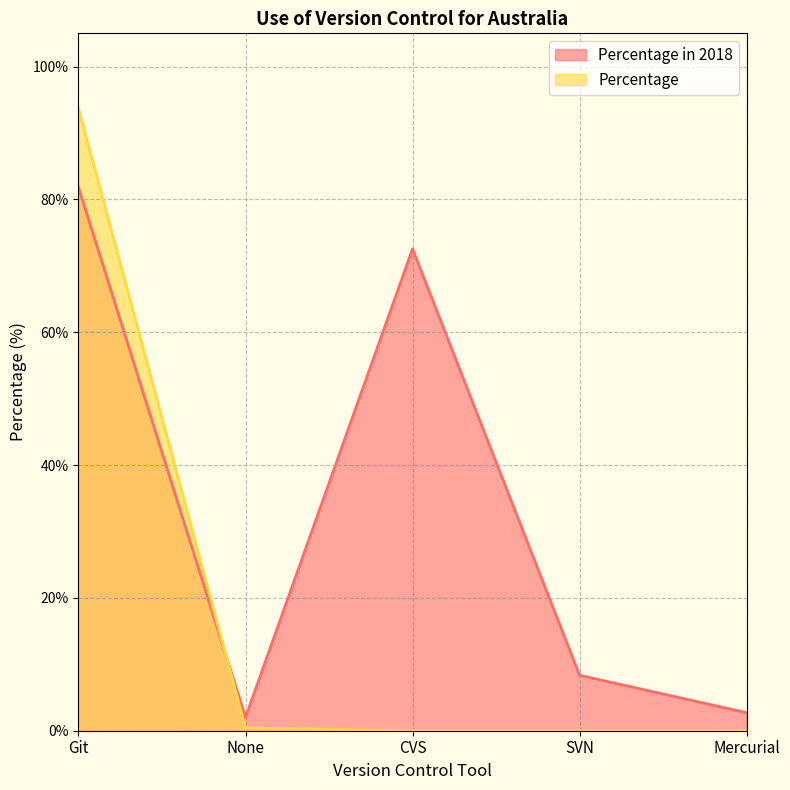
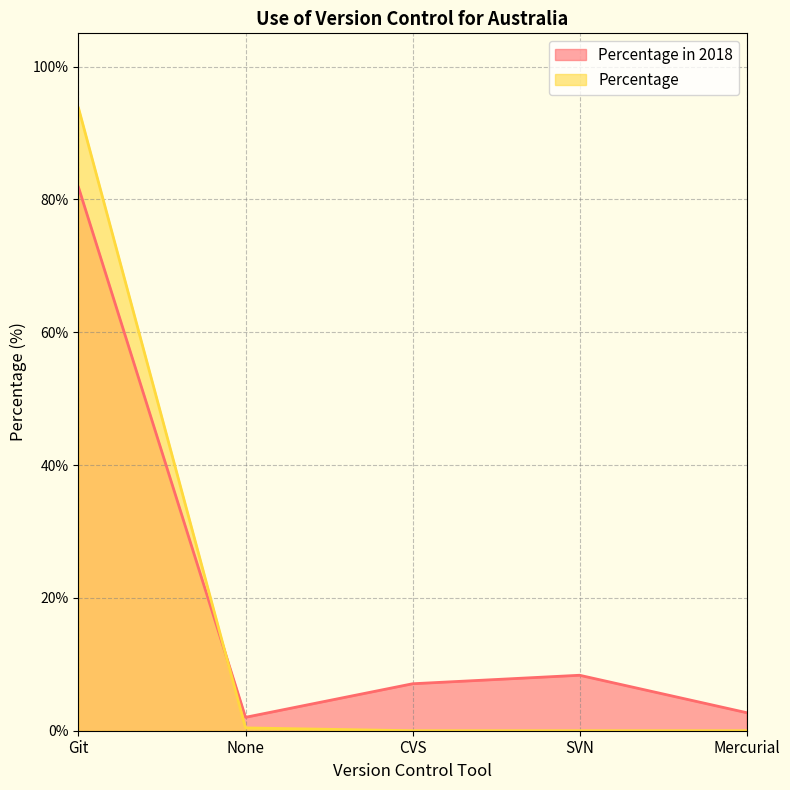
  {
    "Percentage in 2018": {
      "Git": "82%",
      "None": "2%",
-     "CVS": "73%",
+     "CVS": "7%",
      "SVN": "8%",
      "Mercurial": "3%"
    },
    "Percentage": {
      "Git": "94%",
      "None": "0%",
      "CVS": "0%",
      "SVN": "0%",
      "Mercurial": "0%"
    }
  }
